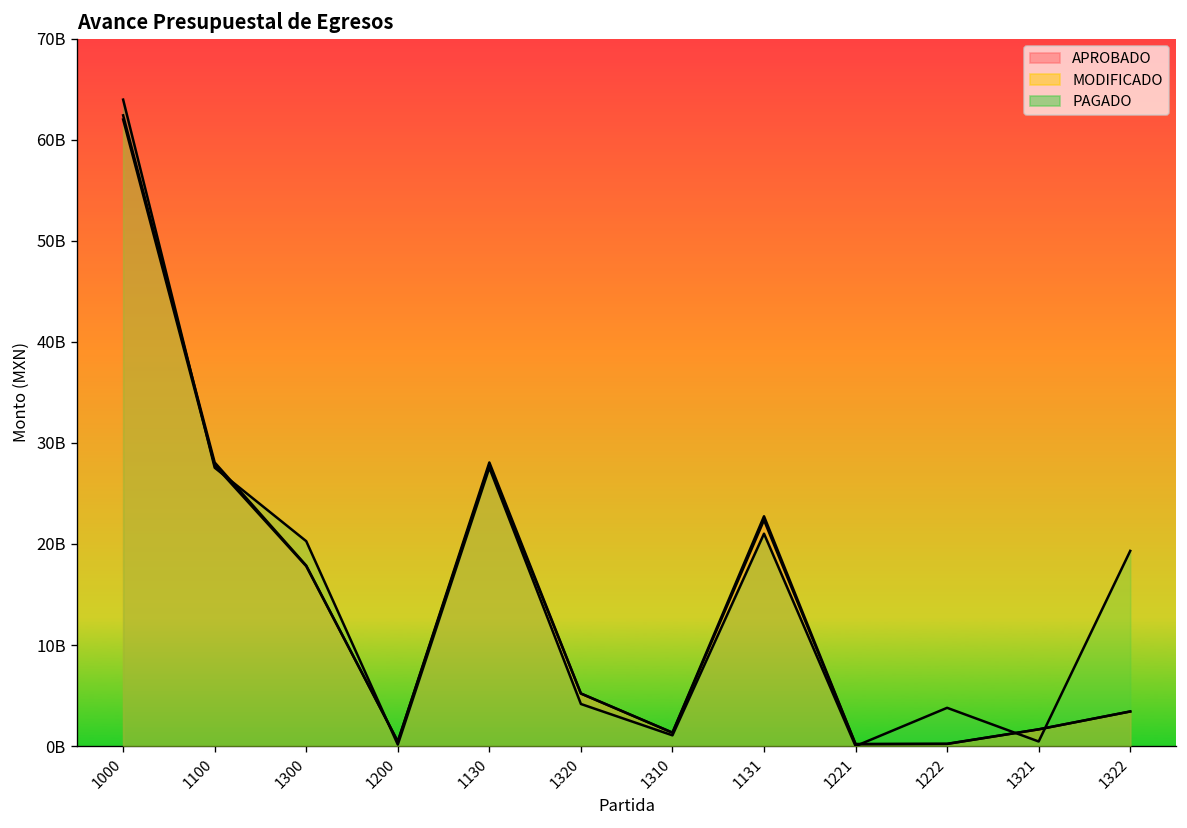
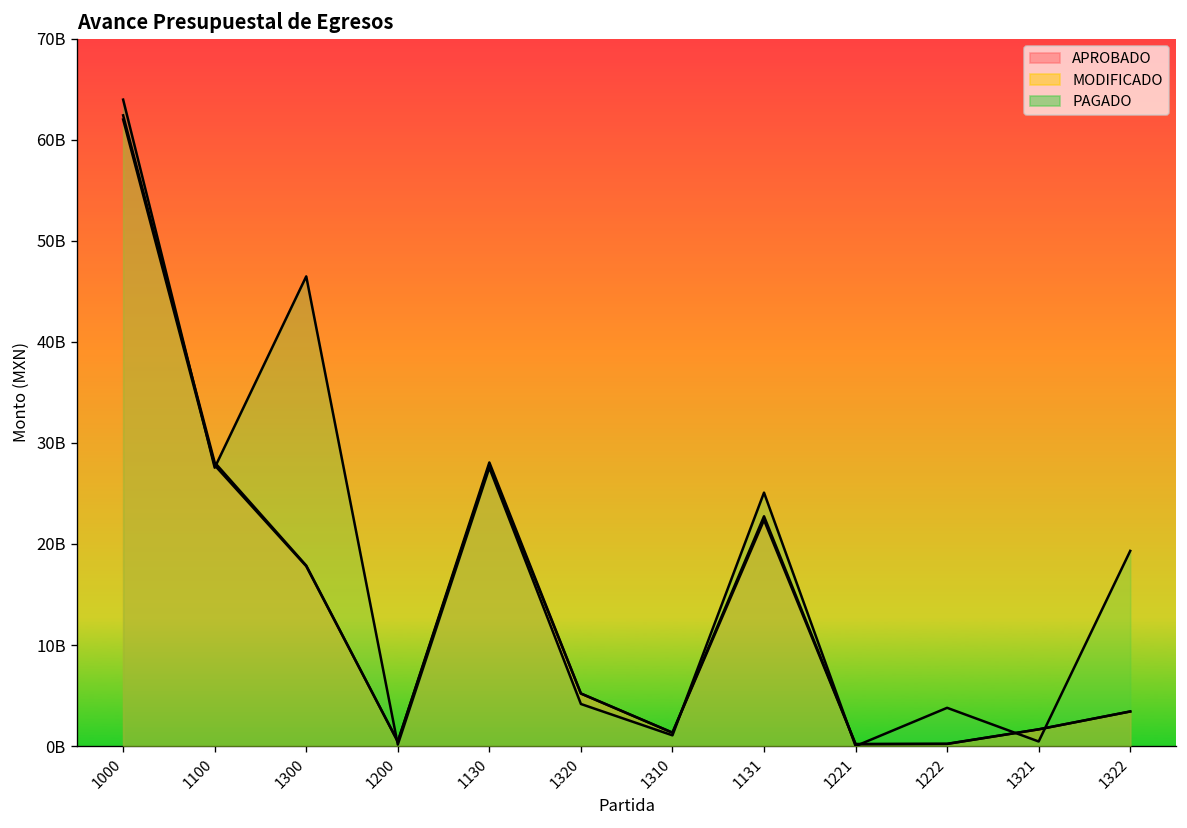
  {
    "PAGADO": {
      "1000": 64000000000,
-     "1300": 20000000000,
+     "1300": 46000000000,
      "1320": 4000000000,
-     "1131": 21000000000,
+     "1131": 25000000000,
      "1222": 4000000000,
      "1321": 0,
      "1322": 19000000000
    }
  }
